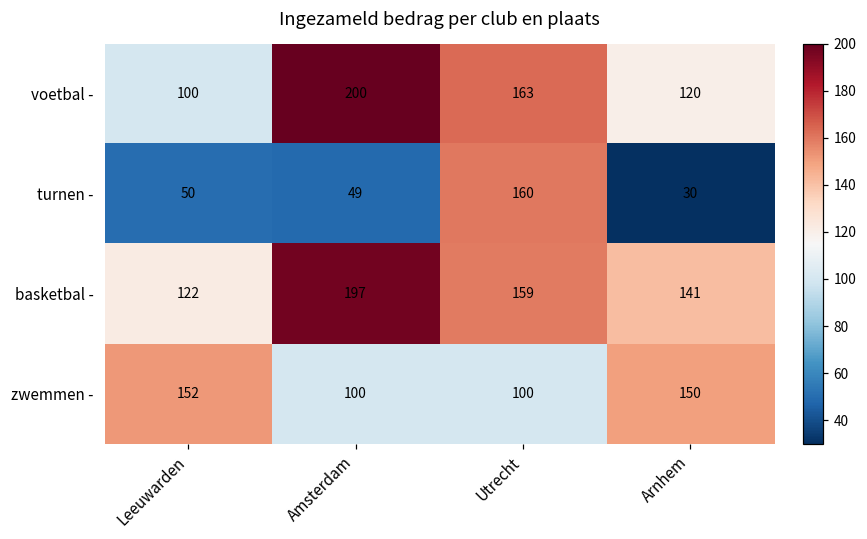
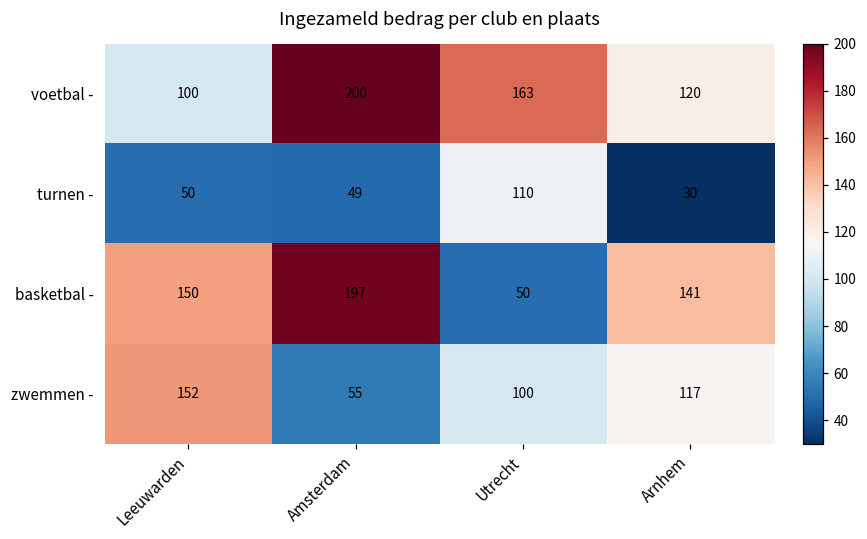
  {
    "voetbal -": {
      "Leeuwarden": 100,
      "Amsterdam": 200,
      "Utrecht": 163,
      "Arnhem": 120
    },
    "turnen -": {
      "Leeuwarden": 50,
      "Amsterdam": 49,
-     "Utrecht": 160,
+     "Utrecht": 110,
      "Arnhem": 30
    },
    "basketbal -": {
-     "Leeuwarden": 122,
+     "Leeuwarden": 150,
      "Amsterdam": 197,
-     "Utrecht": 159,
+     "Utrecht": 50,
      "Arnhem": 141
    },
    "zwemmen -": {
      "Leeuwarden": 152,
-     "Amsterdam": 100,
+     "Amsterdam": 55,
      "Utrecht": 100,
-     "Arnhem": 150
+     "Arnhem": 117
    }
  }
